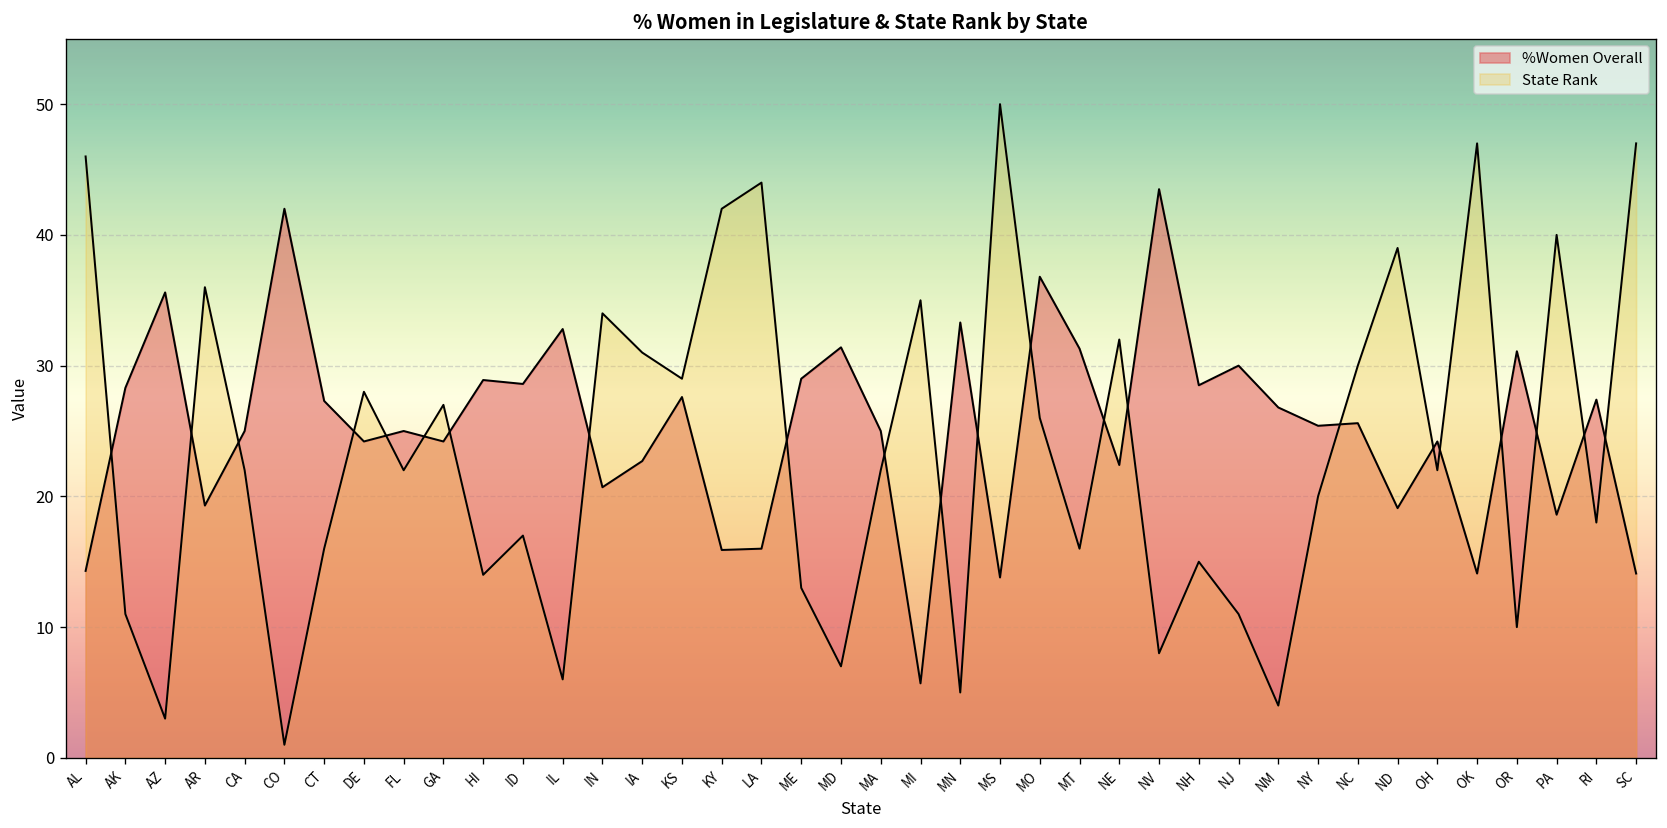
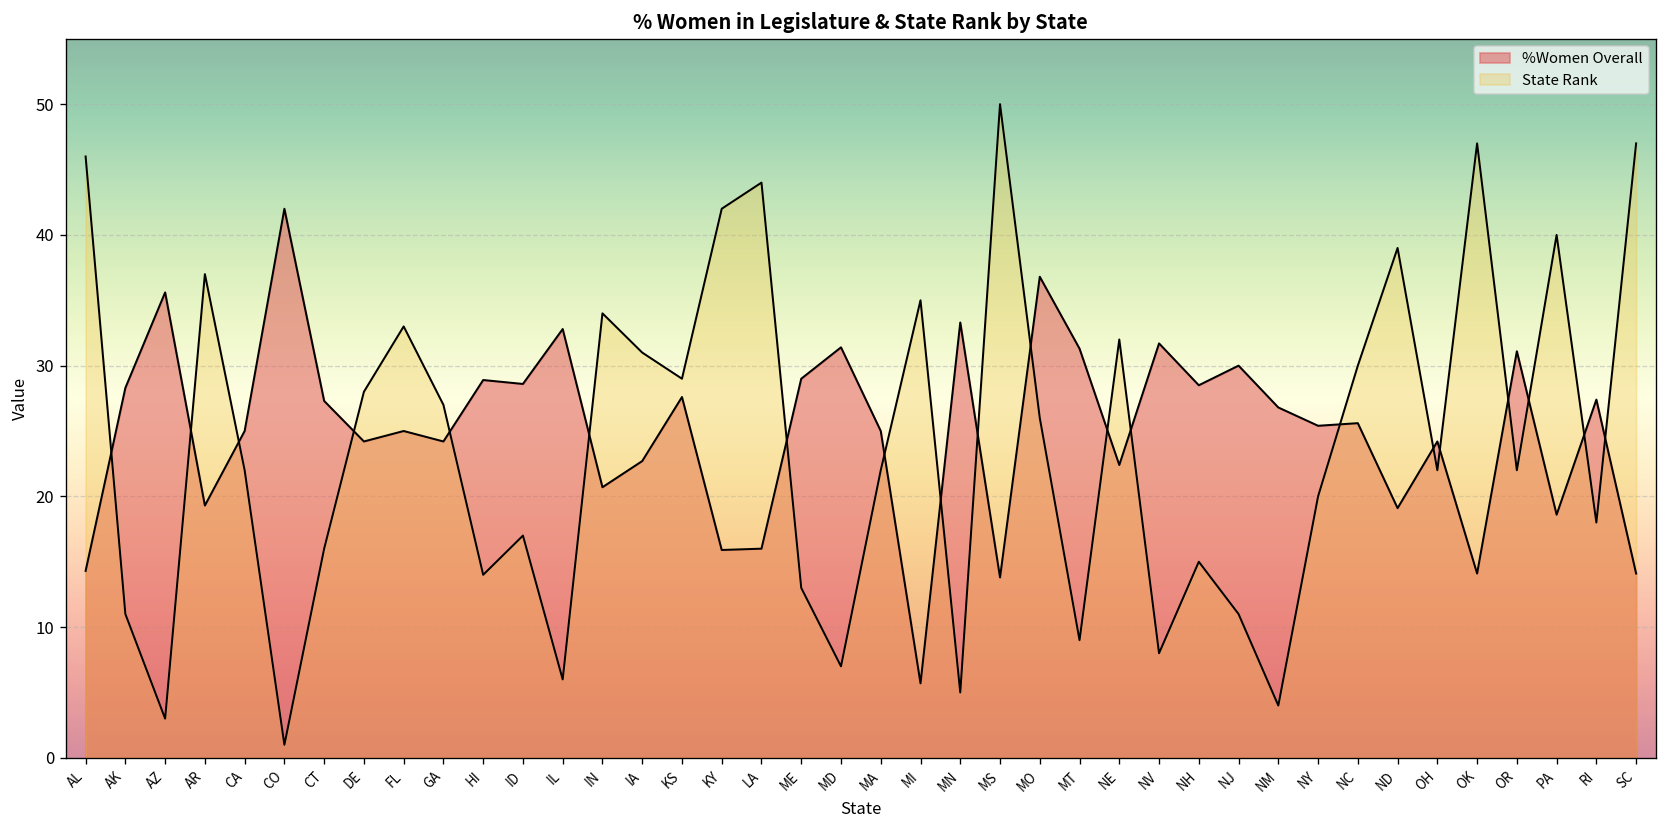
  {
    "%Women Overall": {
      "AL": 14.3,
      "AK": 28.3,
      "AZ": 35.6,
      "AR": 19.3,
      "CA": 25.0,
      "CO": 42.0,
      "CT": 27.3,
      "DE": 24.2,
      "FL": 25.0,
      "GA": 24.2,
      "HI": 28.9,
      "ID": 28.6,
      "IL": 32.8,
      "IN": 20.7,
      "IA": 22.7,
      "KS": 27.6,
      "KY": 15.9,
      "LA": 16.0,
      "ME": 29.0,
      "MD": 31.4,
      "MA": 25.0,
      "MI": 5.7,
      "MN": 33.3,
      "MS": 13.8,
      "MO": 36.8,
      "MT": 31.3,
      "NE": 22.4,
-     "NV": 43.5,
+     "NV": 31.7,
      "NH": 28.5,
      "NJ": 30.0,
      "NM": 26.8,
      "NY": 25.4,
      "NC": 25.6,
      "ND": 19.1,
      "OH": 24.2,
      "OK": 14.1,
      "OR": 31.1,
      "PA": 18.6,
      "RI": 27.4,
      "SC": 14.1
    },
    "State Rank": {
      "AL": 46,
      "AK": 11,
      "AZ": 3,
-     "AR": 36,
+     "AR": 37,
      "CA": 22,
      "CO": 1,
      "CT": 16,
      "DE": 28,
-     "FL": 22,
+     "FL": 33,
      "GA": 27,
      "HI": 14,
      "ID": 17,
      "IL": 6,
      "IN": 34,
      "IA": 31,
      "KS": 29,
      "KY": 42,
      "LA": 44,
      "ME": 13,
      "MD": 7,
      "MA": 22,
      "MI": 35,
      "MN": 5,
      "MS": 50,
      "MO": 26,
-     "MT": 16,
+     "MT": 9,
      "NE": 32,
      "NV": 8,
      "NH": 15,
      "NJ": 11,
      "NM": 4,
      "NY": 20,
      "NC": 30,
      "ND": 39,
      "OH": 22,
      "OK": 47,
-     "OR": 10,
+     "OR": 22,
      "PA": 40,
      "RI": 18,
      "SC": 47
    }
  }
